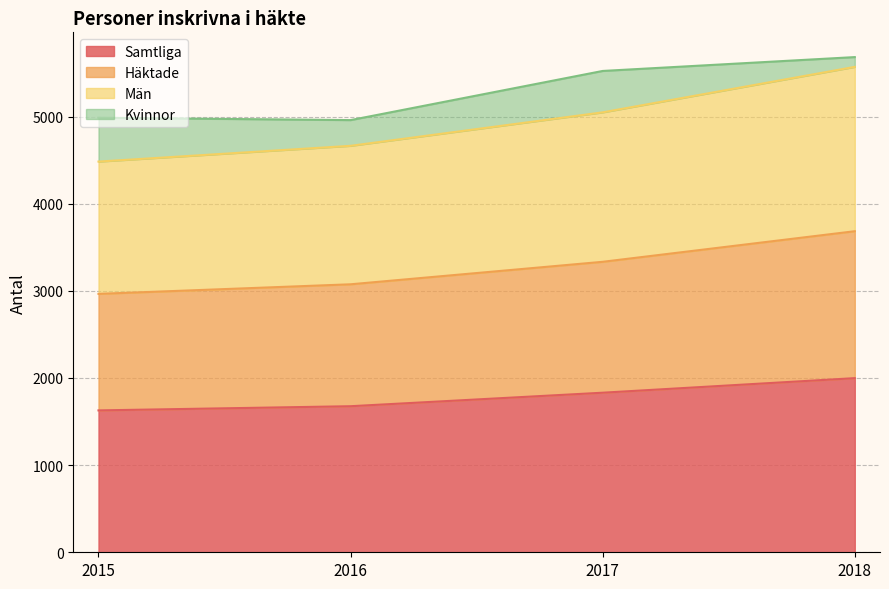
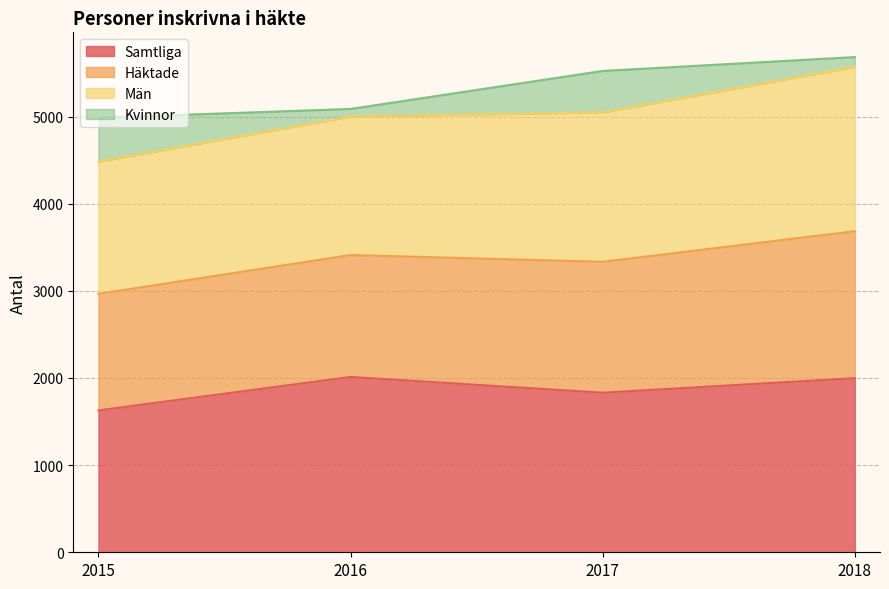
  {
    "Samtliga": {
      "2015": 1600,
-     "2016": 1700,
+     "2016": 2000,
      "2017": 1800,
      "2018": 2000
    },
    "Kvinnor": {
-     "2016": 300,
+     "2016": 100,
      "2017": 500,
      "2018": 100
    }
  }
